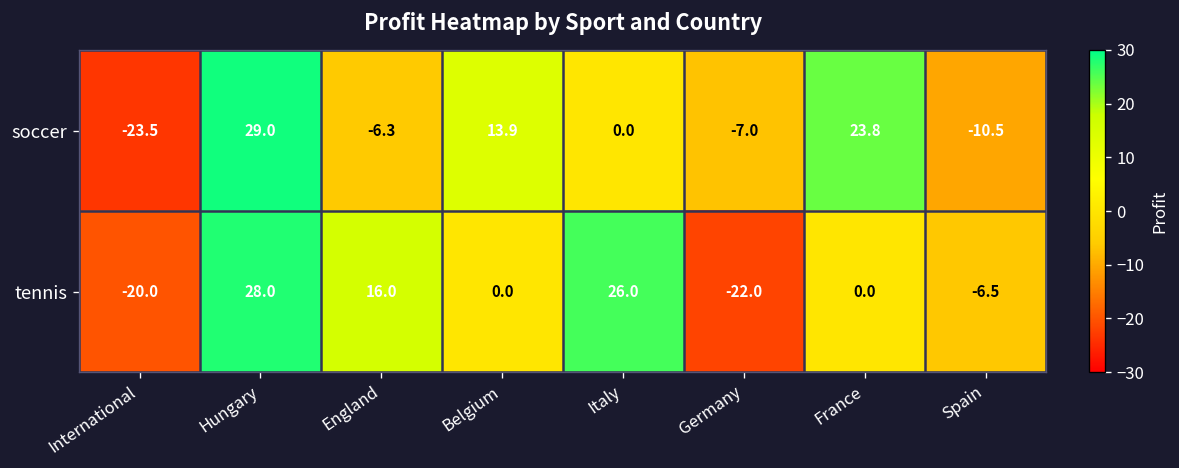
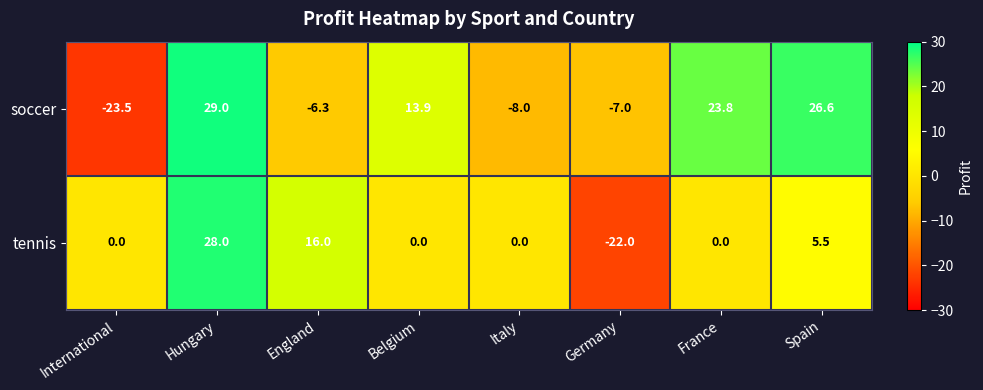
  {
    "soccer": {
      "International": -23.5,
      "Hungary": 29.0,
      "England": -6.3,
      "Belgium": 13.9,
-     "Italy": 0.0,
+     "Italy": -8.0,
      "Germany": -7.0,
      "France": 23.8,
-     "Spain": -10.5
+     "Spain": 26.6
    },
    "tennis": {
-     "International": -20.0,
+     "International": 0.0,
      "Hungary": 28.0,
      "England": 16.0,
      "Belgium": 0.0,
-     "Italy": 26.0,
+     "Italy": 0.0,
      "Germany": -22.0,
      "France": 0.0,
-     "Spain": -6.5
+     "Spain": 5.5
    }
  }
